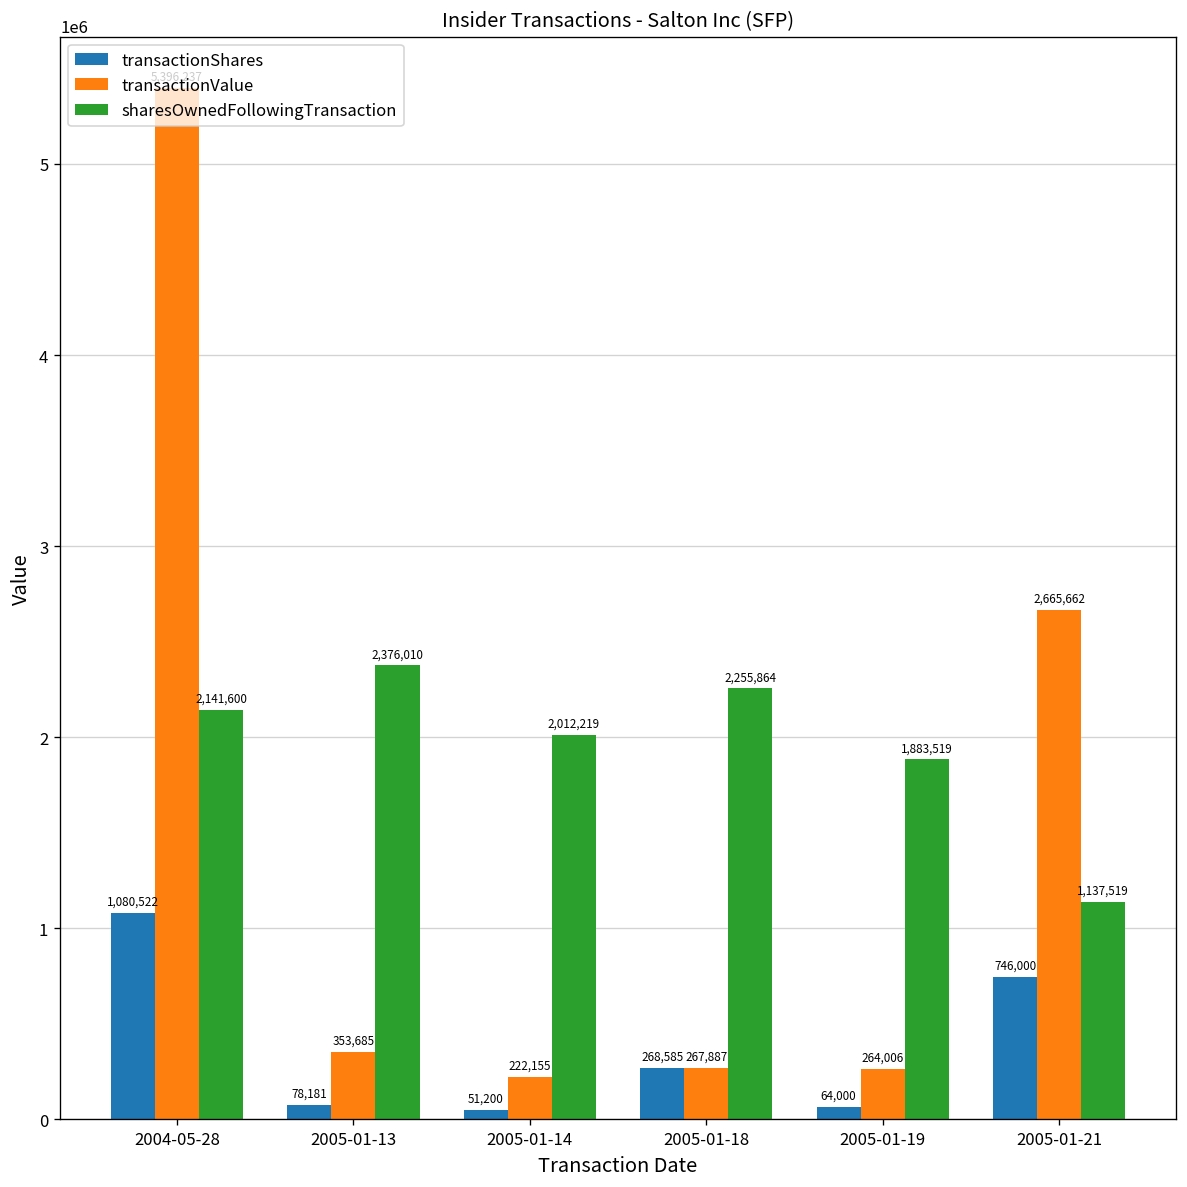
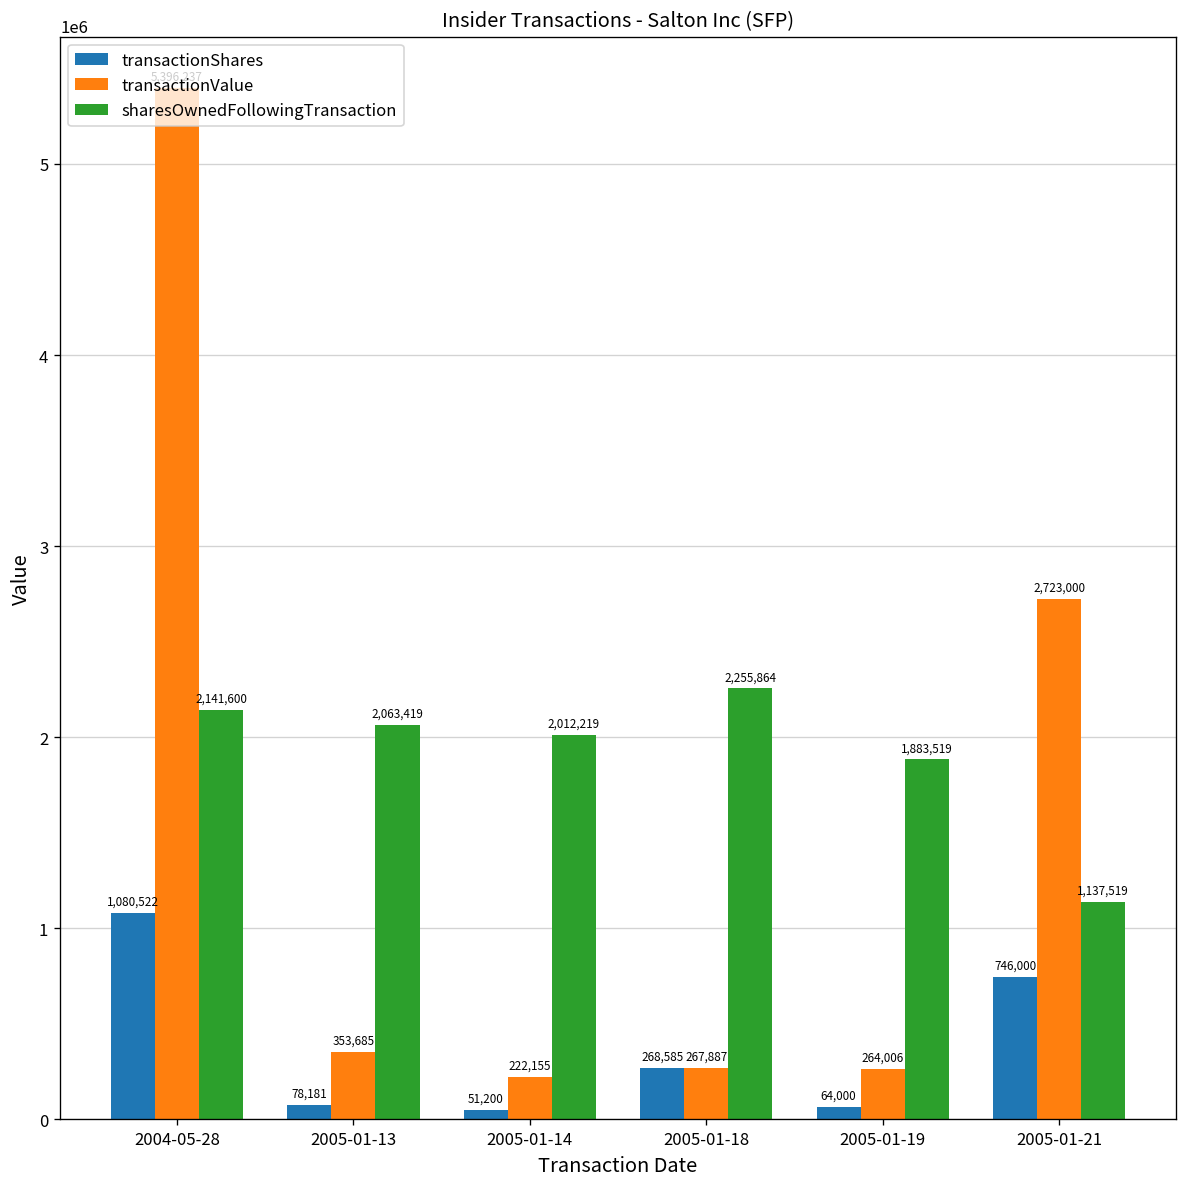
  {
    "transactionShares": {
      "2004-05-28": "1,080,522",
      "2005-01-13": "78,181",
      "2005-01-14": "51,200",
      "2005-01-18": "268,585",
      "2005-01-19": "64,000",
      "2005-01-21": "746,000"
    },
    "transactionValue": {
      "2005-01-13": "353,685",
      "2005-01-14": "222,155",
      "2005-01-18": "267,887",
      "2005-01-19": "264,006",
-     "2005-01-21": "2,665,662"
+     "2005-01-21": "2,723,000"
    },
    "sharesOwnedFollowingTransaction": {
      "2004-05-28": "2,141,600",
-     "2005-01-13": "2,376,010",
+     "2005-01-13": "2,063,419",
      "2005-01-14": "2,012,219",
      "2005-01-18": "2,255,864",
      "2005-01-19": "1,883,519",
      "2005-01-21": "1,137,519"
    }
  }
